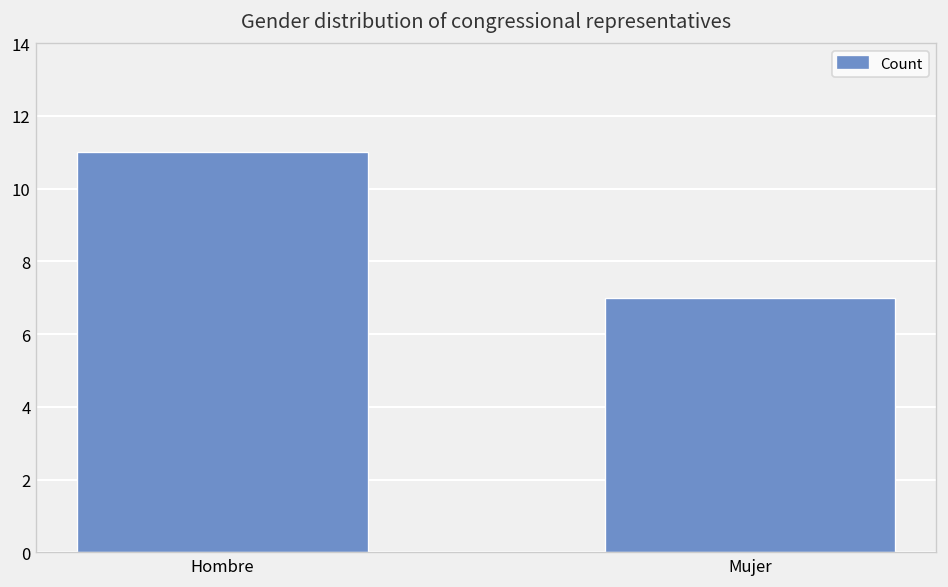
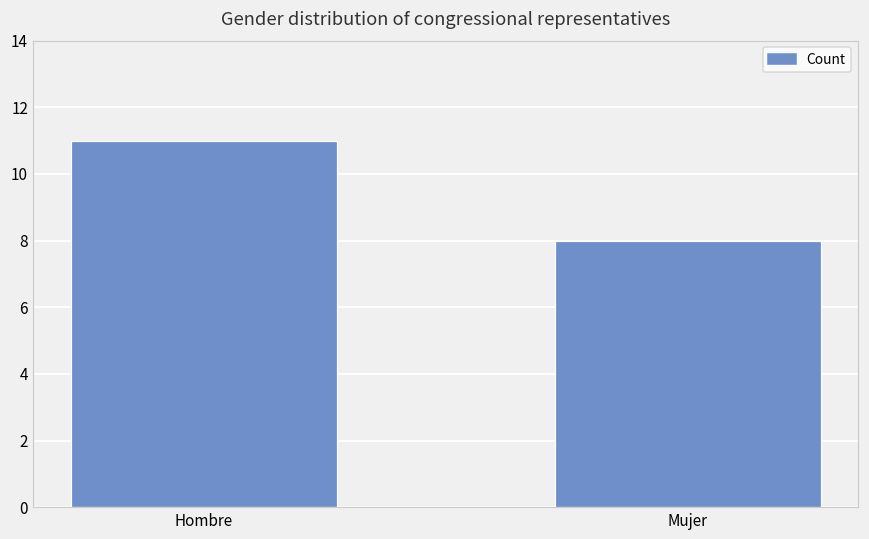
  {
    "Hombre": 11,
-   "Mujer": 7
+   "Mujer": 8
  }
